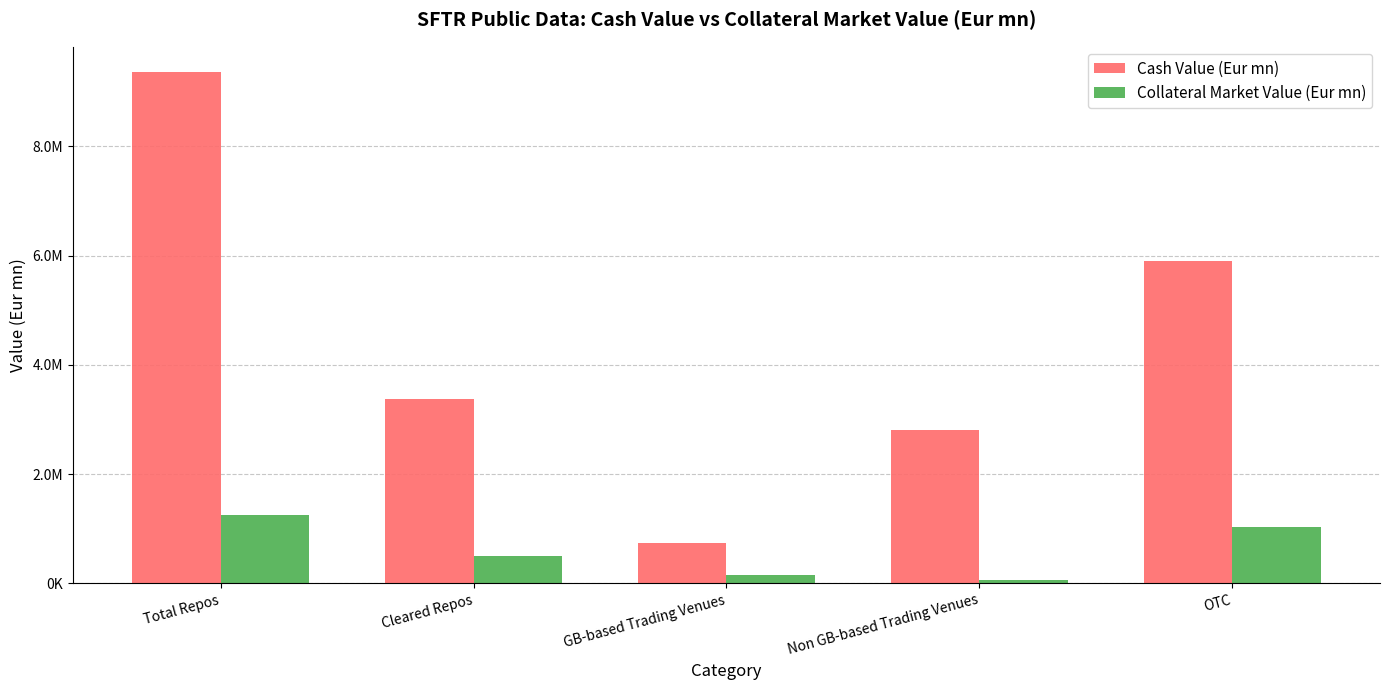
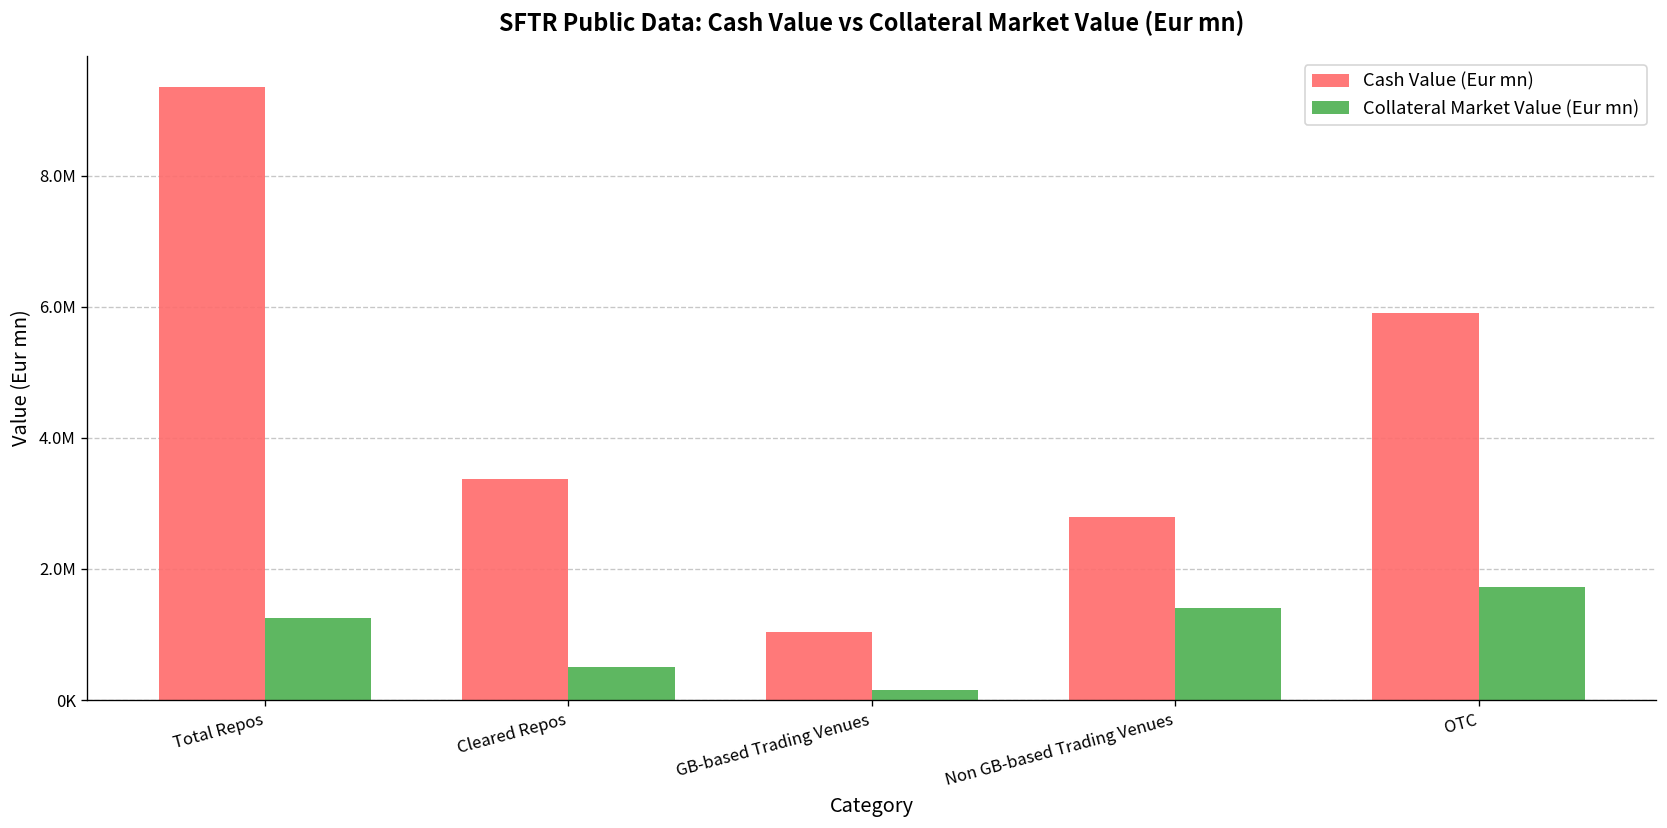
  {
    "Cash Value (Eur mn)": {
      "Total Repos": 9400000,
      "Cleared Repos": 3400000,
-     "GB-based Trading Venues": 700000,
+     "GB-based Trading Venues": 1000000,
      "Non GB-based Trading Venues": 2800000,
      "OTC": 5900000
    },
    "Collateral Market Value (Eur mn)": {
      "Total Repos": 1200000,
      "Cleared Repos": 500000,
      "GB-based Trading Venues": 100000,
-     "Non GB-based Trading Venues": 100000,
-     "OTC": 1000000
+     "Non GB-based Trading Venues": 1400000,
+     "OTC": 1700000
    }
  }
